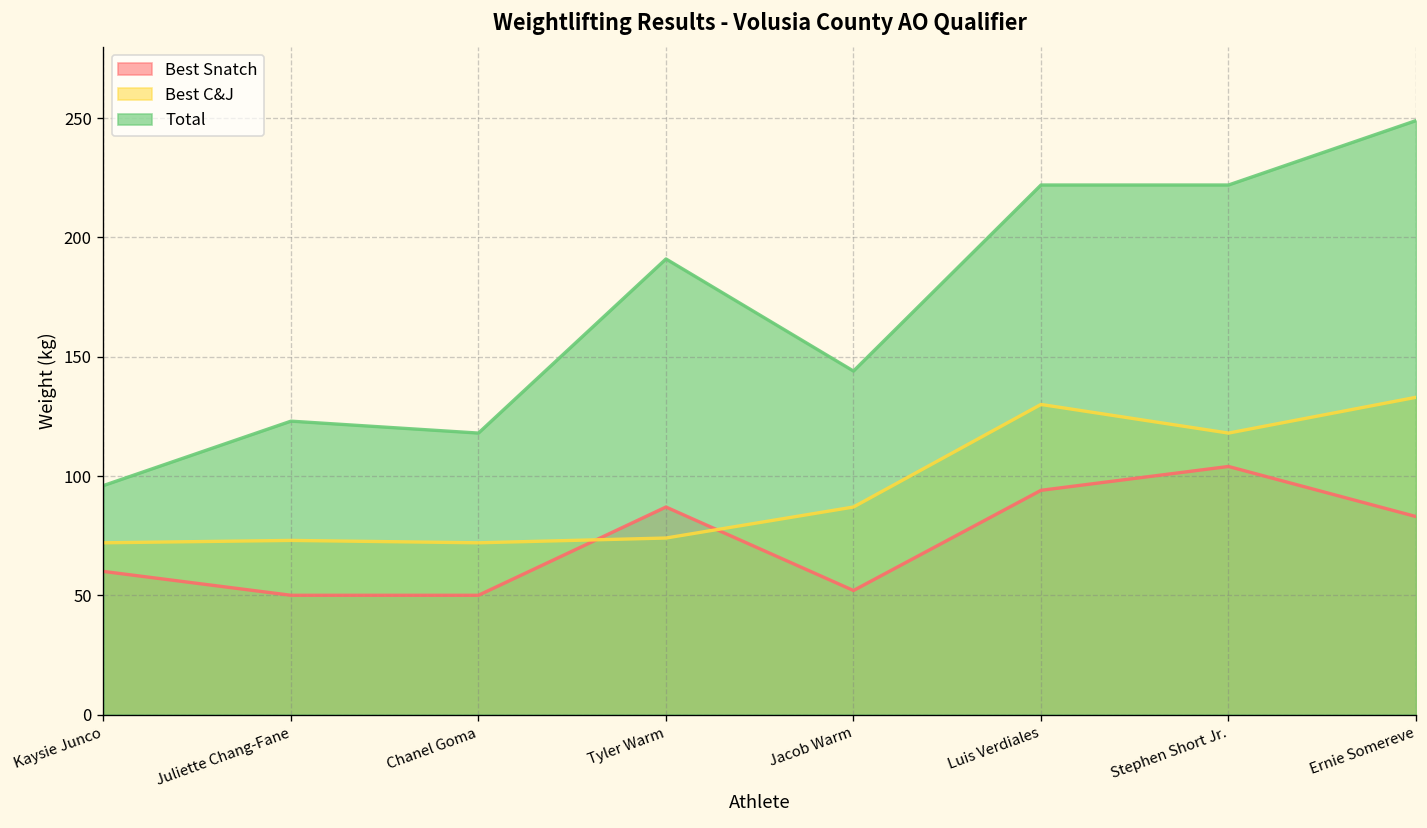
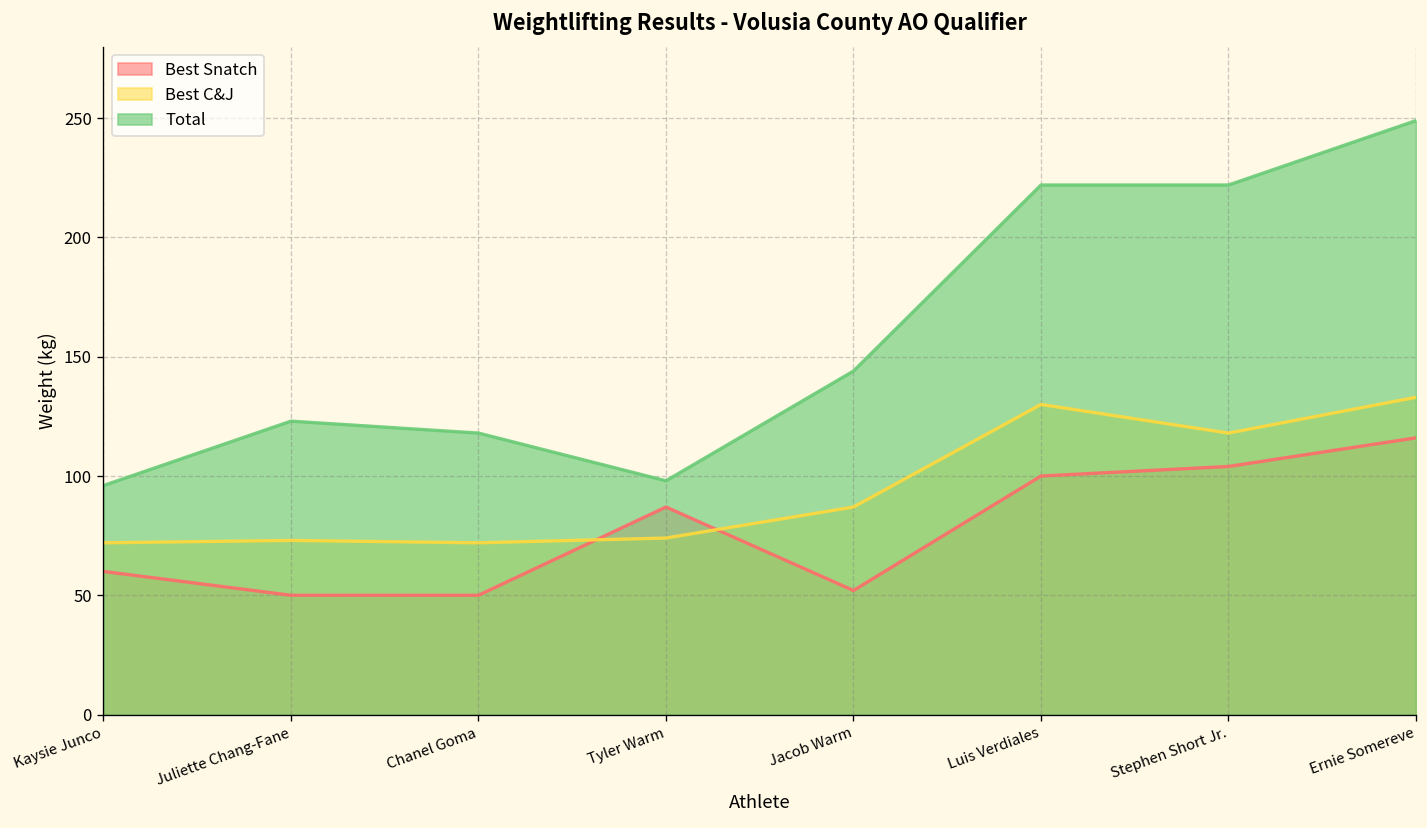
  {
    "Best Snatch": {
      "Kaysie Junco": 60,
      "Juliette Chang-Fane": 50,
      "Chanel Goma": 50,
      "Tyler Warm": 87,
      "Jacob Warm": 52,
-     "Luis Verdiales": 94,
+     "Luis Verdiales": 100,
      "Stephen Short Jr.": 104,
-     "Ernie Somereve": 83
+     "Ernie Somereve": 116
    },
    "Best C&J": {
      "Kaysie Junco": 72,
      "Juliette Chang-Fane": 73,
      "Chanel Goma": 72,
      "Tyler Warm": 74,
      "Jacob Warm": 87,
      "Luis Verdiales": 130,
      "Stephen Short Jr.": 118,
      "Ernie Somereve": 133
    },
    "Total": {
      "Kaysie Junco": 96,
      "Juliette Chang-Fane": 123,
      "Chanel Goma": 118,
-     "Tyler Warm": 191,
+     "Tyler Warm": 98,
      "Jacob Warm": 144,
      "Luis Verdiales": 222,
      "Stephen Short Jr.": 222,
      "Ernie Somereve": 249
    }
  }
